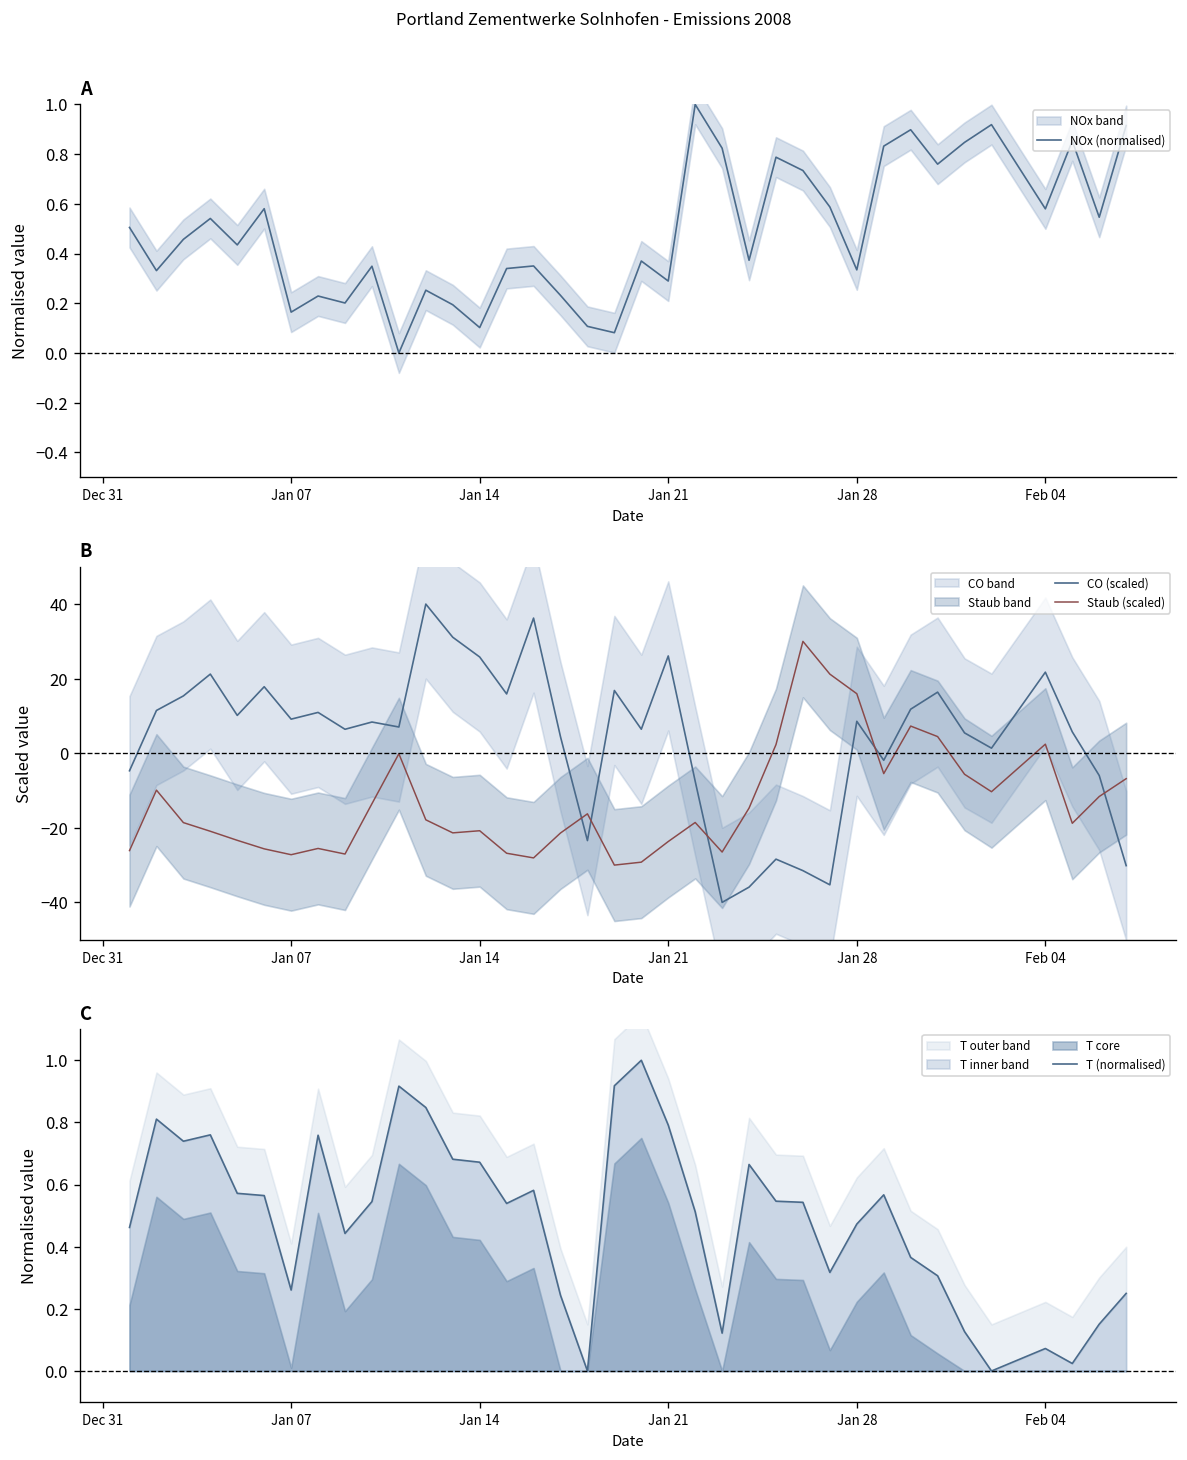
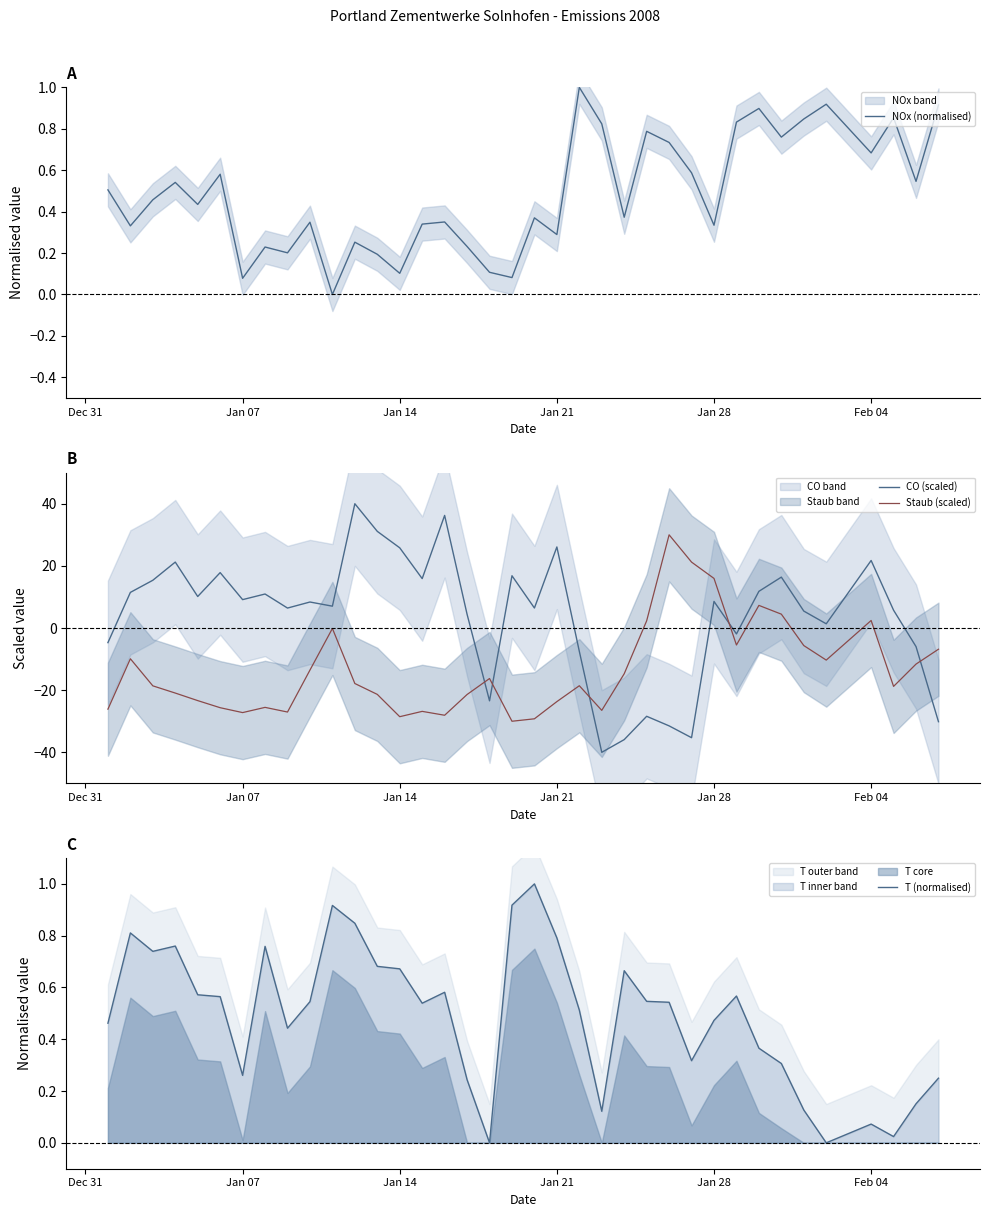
  {
    "A": {
      "NOx (normalised)": {
-       "Jan 07": 0.16,
+       "Jan 07": 0.08,
        "Jan 14": 0.10,
        "Jan 21": 0.29,
        "Jan 28": 0.33,
-       "Feb 04": 0.58
+       "Feb 04": 0.68
      }
    },
    "B": {
      "Staub (scaled)": {
        "Jan 07": -27,
-       "Jan 14": -21,
+       "Jan 14": -29,
        "Jan 21": -24,
        "Jan 28": 16,
        "Feb 04": 2
      }
    }
  }
